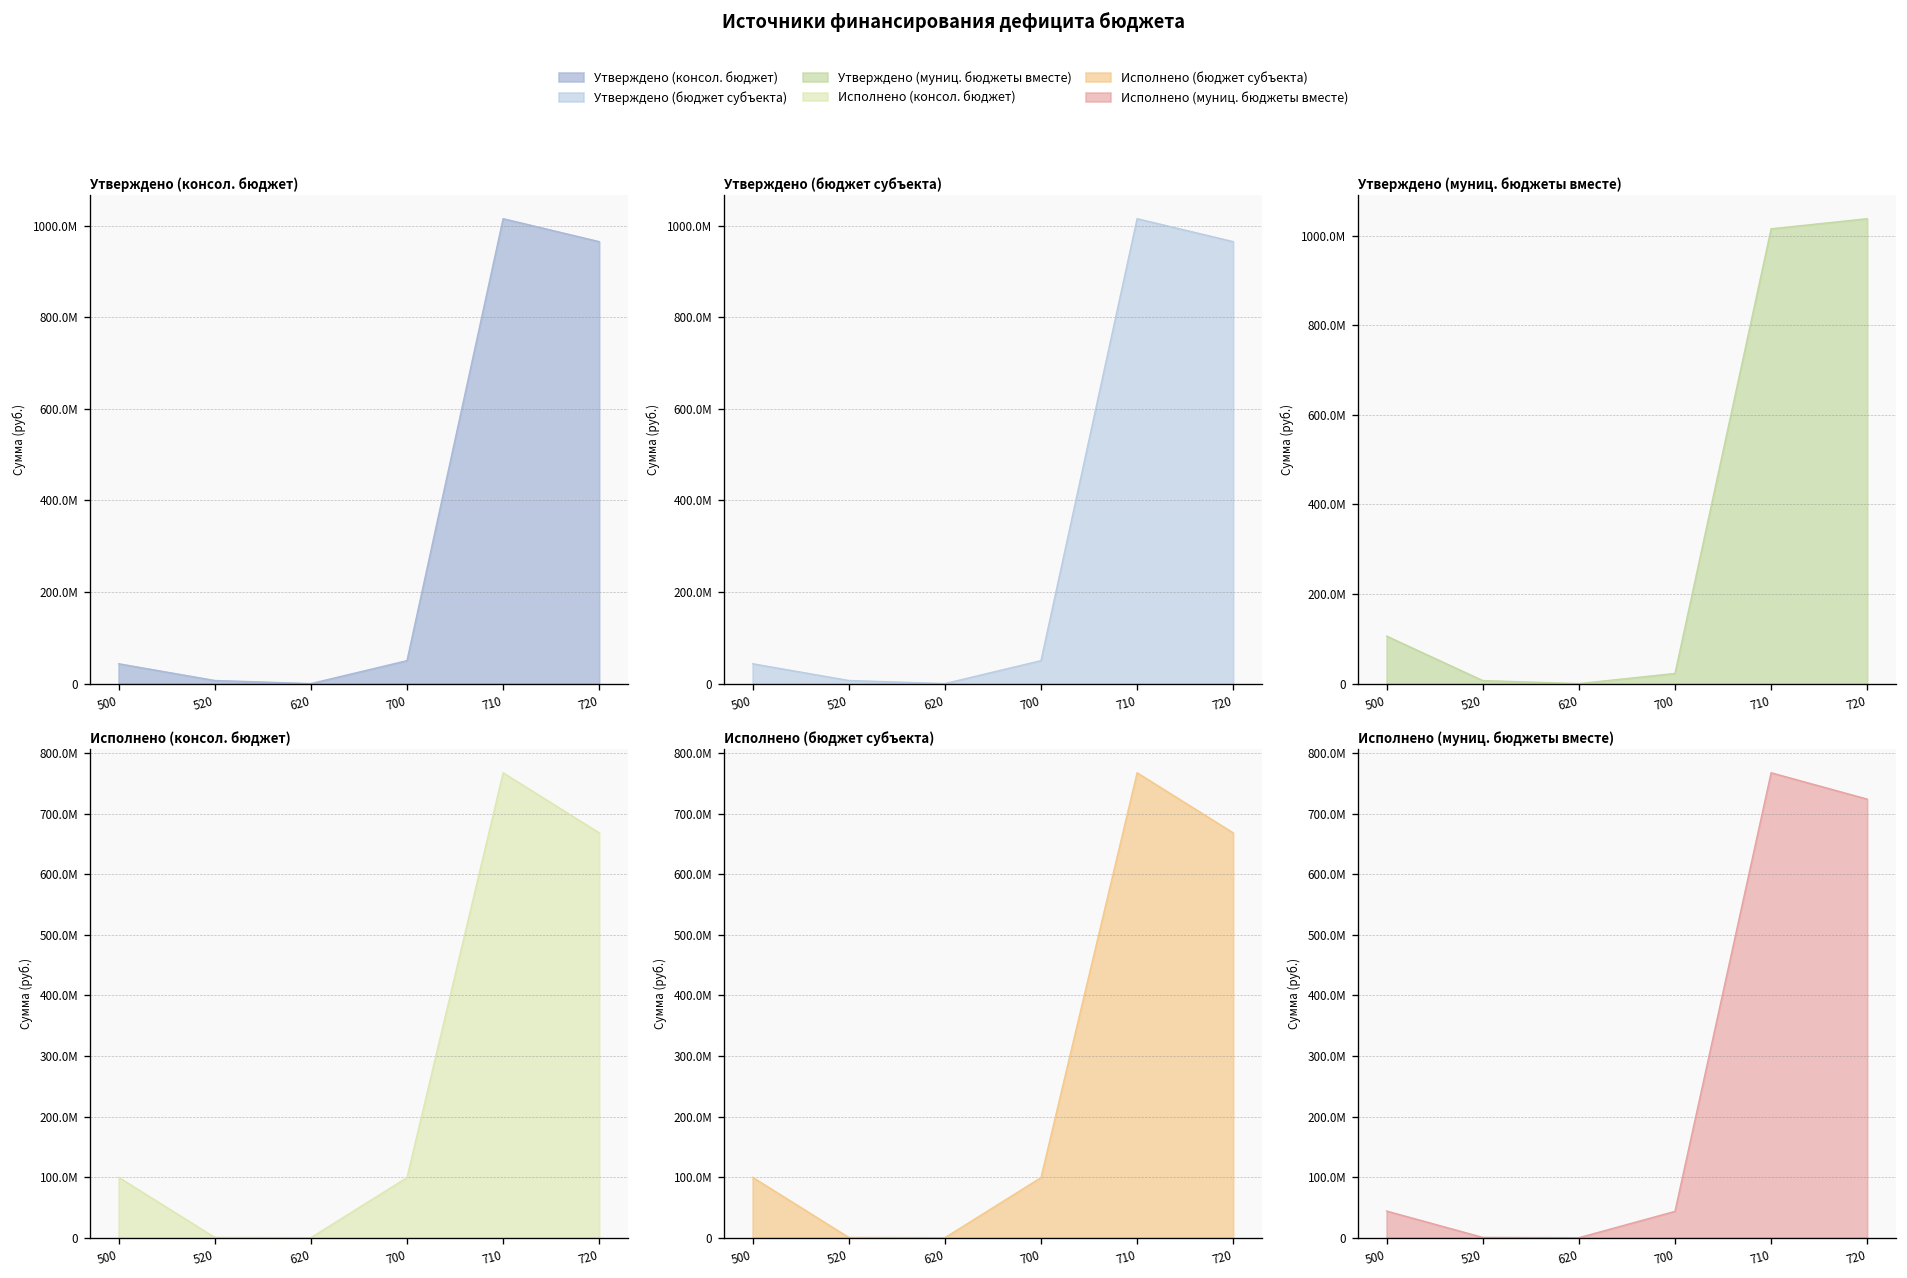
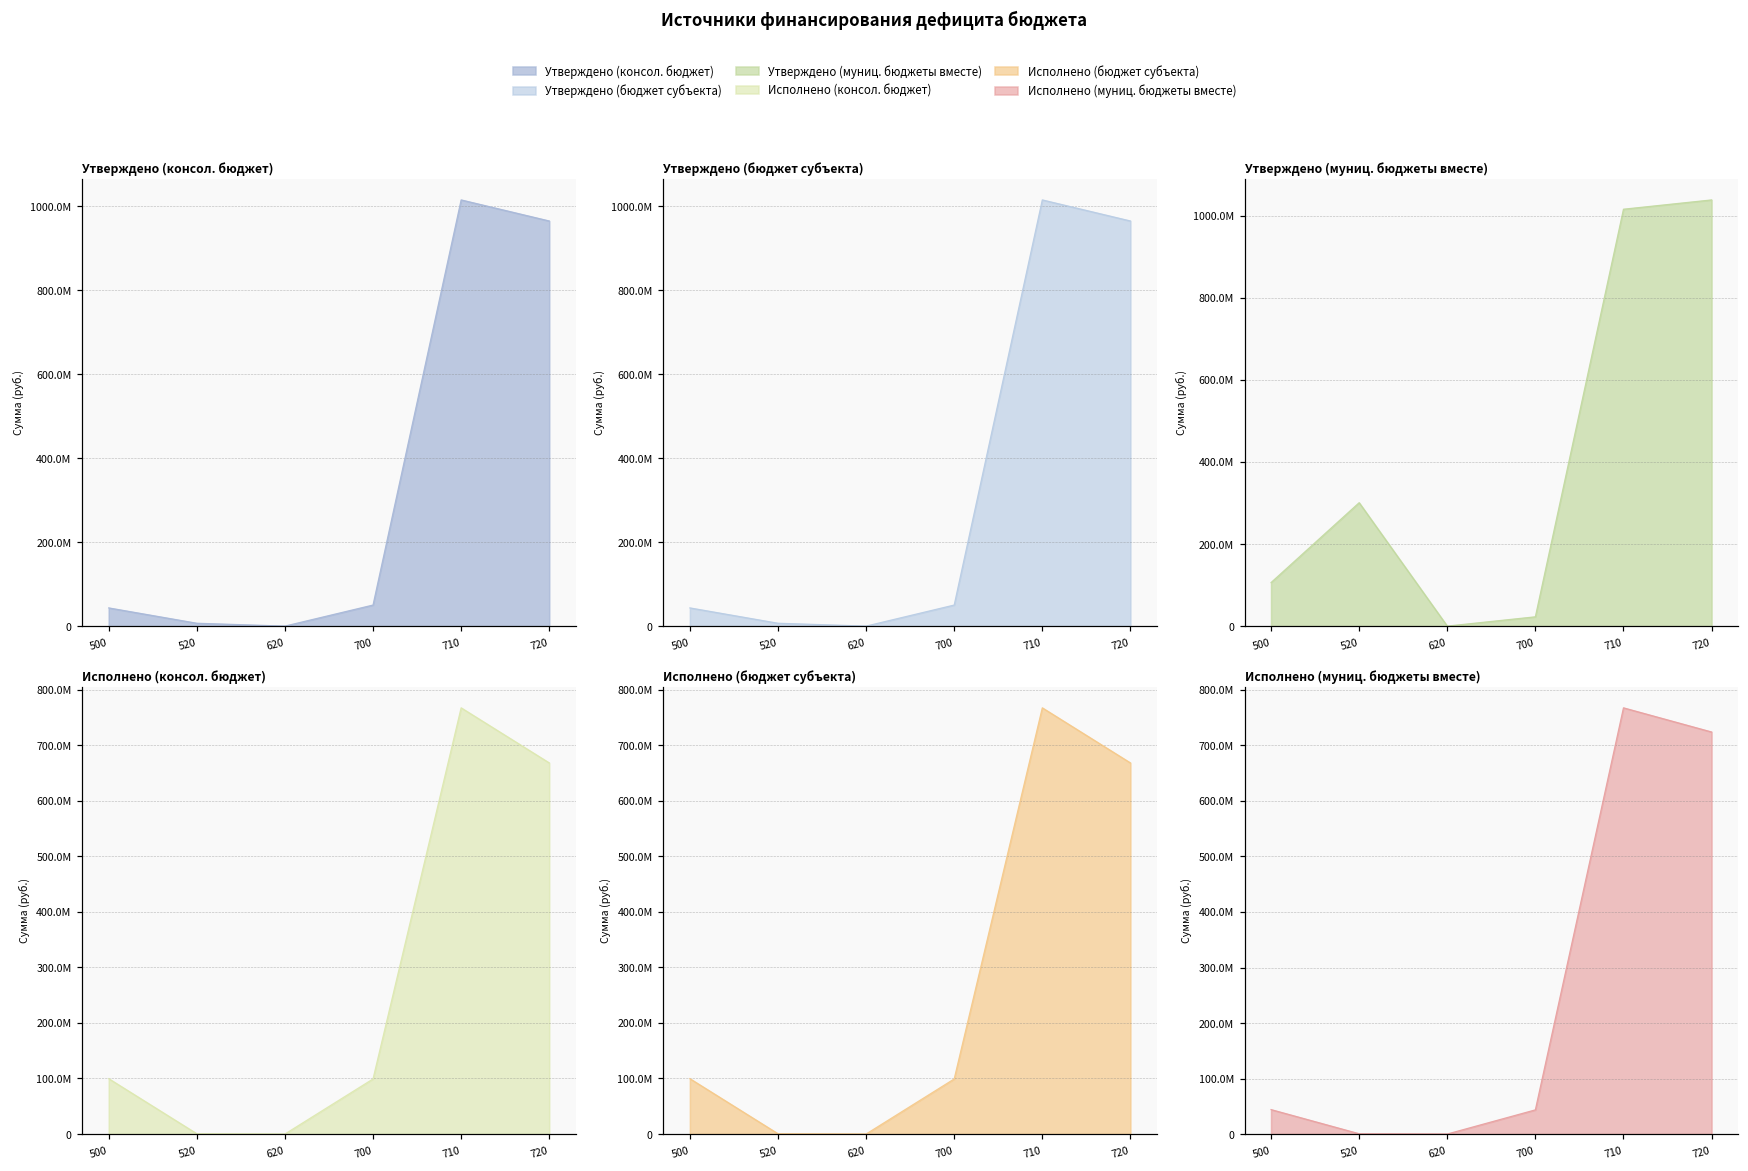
  {
    "Утверждено (консол. бюджет)": {
      "500": 40000000,
      "520": 10000000,
      "620": 0,
      "700": 50000000,
      "710": 1020000000,
      "720": 970000000
    },
    "Утверждено (бюджет субъекта)": {
      "500": 40000000,
      "520": 10000000,
      "620": 0,
      "700": 50000000,
      "710": 1020000000,
      "720": 970000000
    },
    "Утверждено (муниц. бюджеты вместе)": {
      "500": 110000000,
-     "520": 10000000,
+     "520": 300000000,
      "620": 0,
      "700": 20000000,
      "710": 1020000000,
      "720": 1040000000
    },
    "Исполнено (консол. бюджет)": {
      "500": 100000000,
      "520": 0,
      "620": 0,
      "700": 100000000,
      "710": 770000000,
      "720": 670000000
    },
    "Исполнено (бюджет субъекта)": {
      "500": 100000000,
      "520": 0,
      "620": 0,
      "700": 100000000,
      "710": 770000000,
      "720": 670000000
    },
    "Исполнено (муниц. бюджеты вместе)": {
      "500": 40000000,
      "520": 0,
      "620": 0,
      "700": 40000000,
      "710": 770000000,
      "720": 720000000
    }
  }
